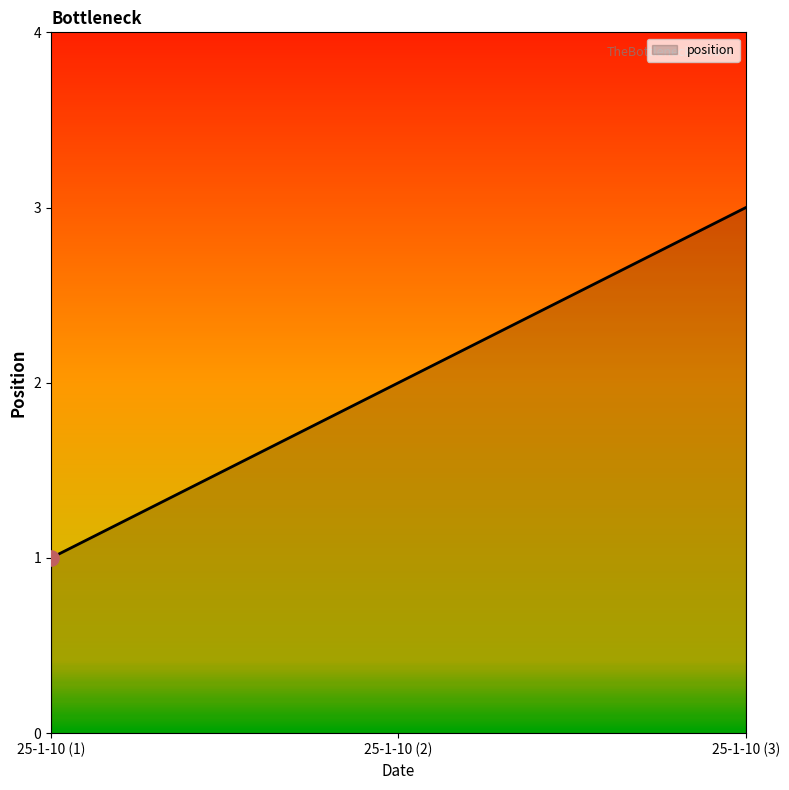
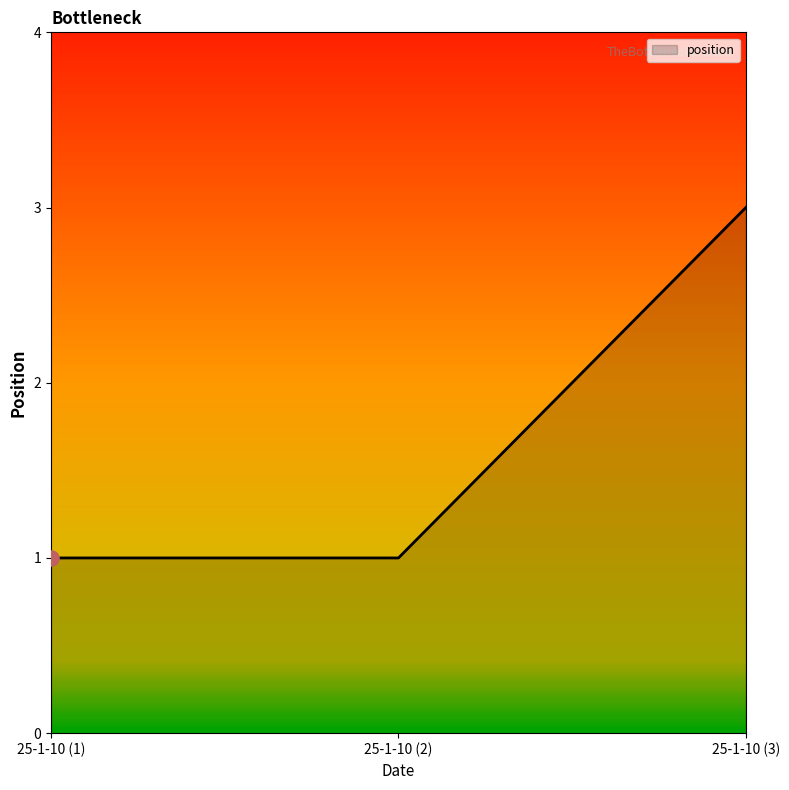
  {
    "position": {
-     "25-1-10 (2)": 2,
+     "25-1-10 (2)": 1,
      "25-1-10 (3)": 3
    }
  }
